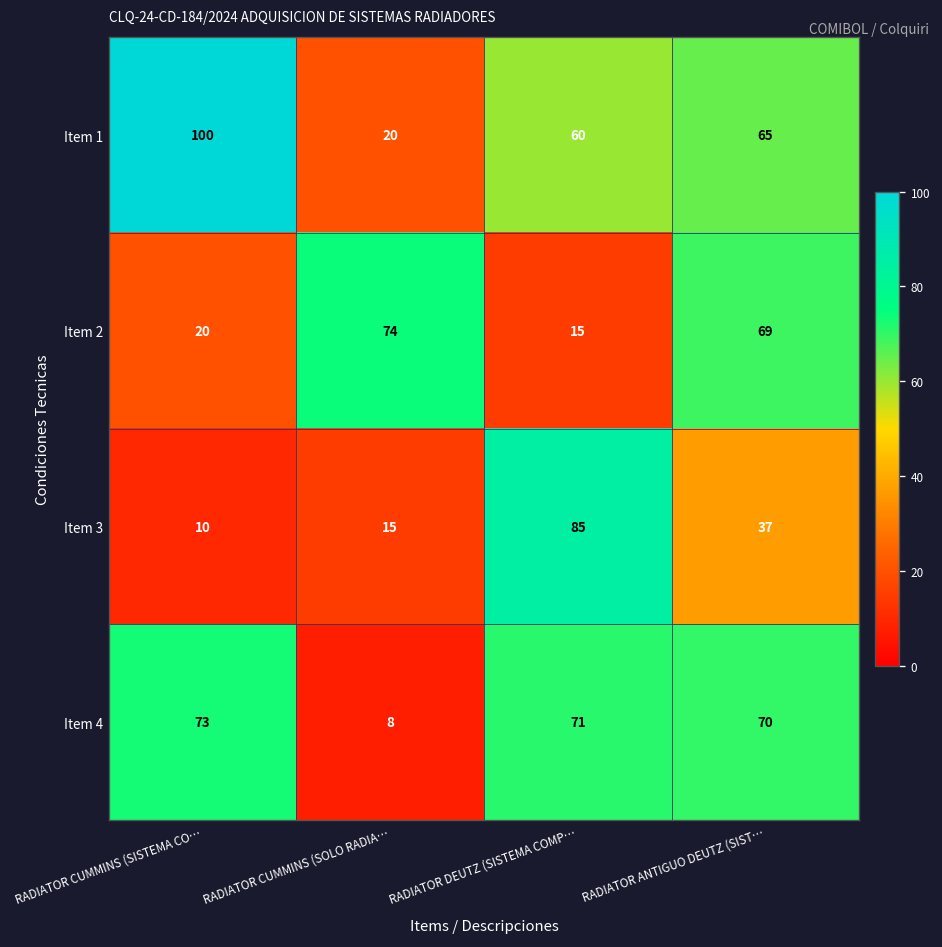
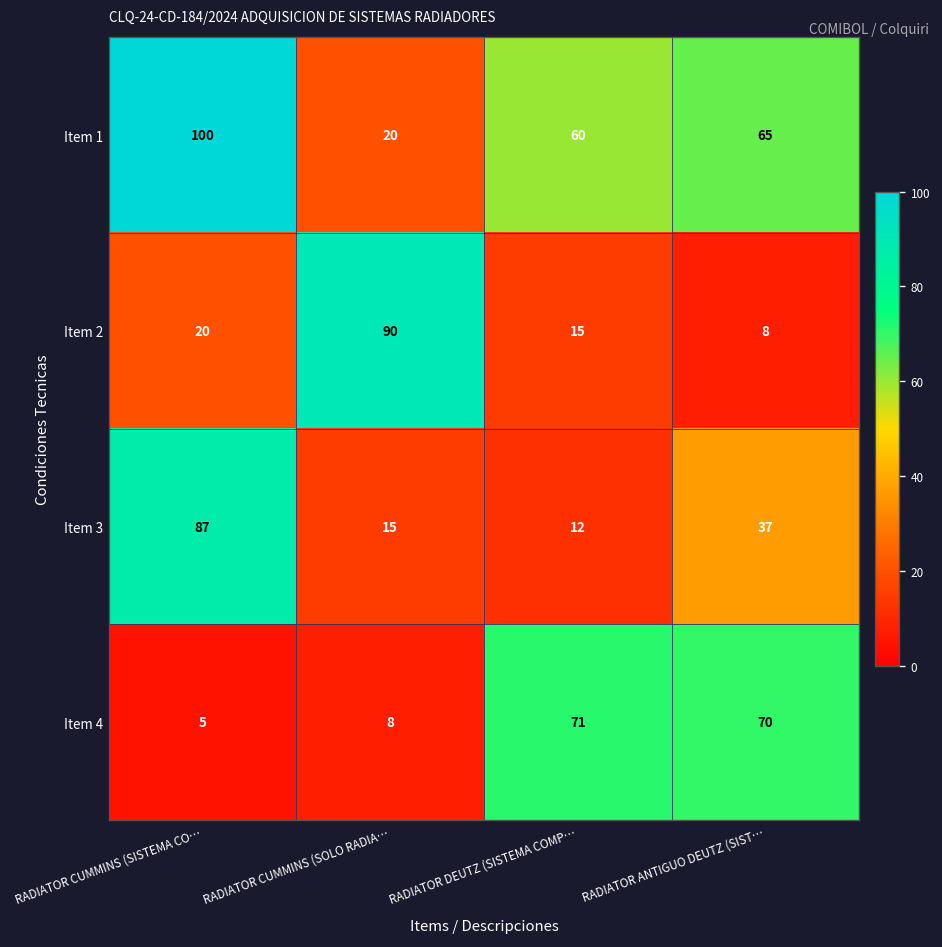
  {
    "Item 1": {
      "RADIATOR CUMMINS (SISTEMA CO…": 100,
      "RADIATOR CUMMINS (SOLO RADIA…": 20,
      "RADIATOR DEUTZ (SISTEMA COMP…": 60,
      "RADIATOR ANTIGUO DEUTZ (SIST…": 65
    },
    "Item 2": {
      "RADIATOR CUMMINS (SISTEMA CO…": 20,
-     "RADIATOR CUMMINS (SOLO RADIA…": 74,
+     "RADIATOR CUMMINS (SOLO RADIA…": 90,
      "RADIATOR DEUTZ (SISTEMA COMP…": 15,
-     "RADIATOR ANTIGUO DEUTZ (SIST…": 69
+     "RADIATOR ANTIGUO DEUTZ (SIST…": 8
    },
    "Item 3": {
-     "RADIATOR CUMMINS (SISTEMA CO…": 10,
+     "RADIATOR CUMMINS (SISTEMA CO…": 87,
      "RADIATOR CUMMINS (SOLO RADIA…": 15,
-     "RADIATOR DEUTZ (SISTEMA COMP…": 85,
+     "RADIATOR DEUTZ (SISTEMA COMP…": 12,
      "RADIATOR ANTIGUO DEUTZ (SIST…": 37
    },
    "Item 4": {
-     "RADIATOR CUMMINS (SISTEMA CO…": 73,
+     "RADIATOR CUMMINS (SISTEMA CO…": 5,
      "RADIATOR CUMMINS (SOLO RADIA…": 8,
      "RADIATOR DEUTZ (SISTEMA COMP…": 71,
      "RADIATOR ANTIGUO DEUTZ (SIST…": 70
    }
  }
